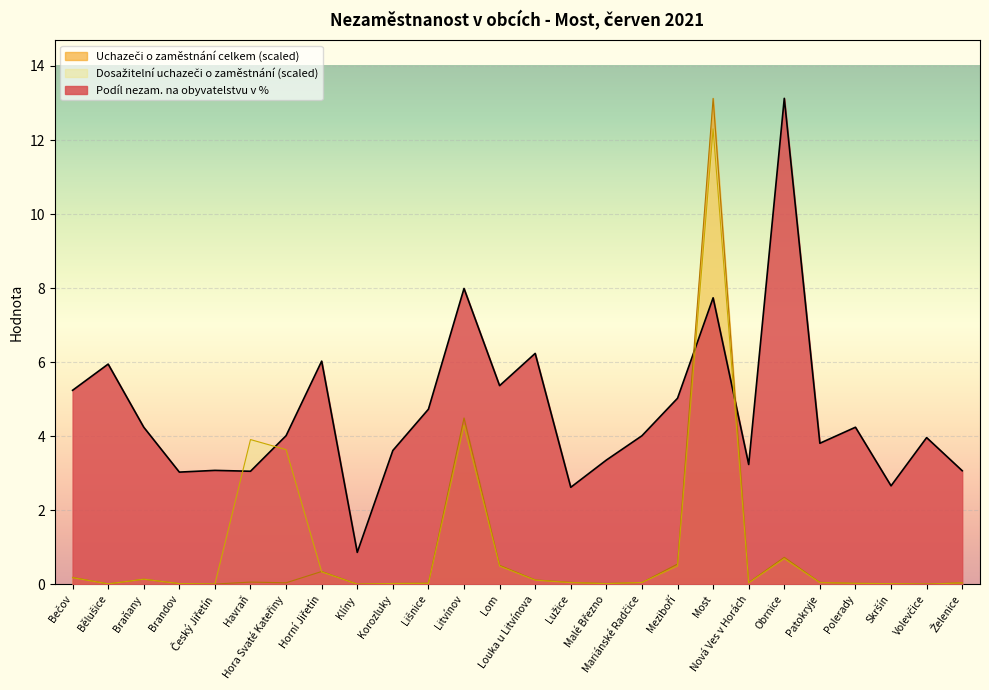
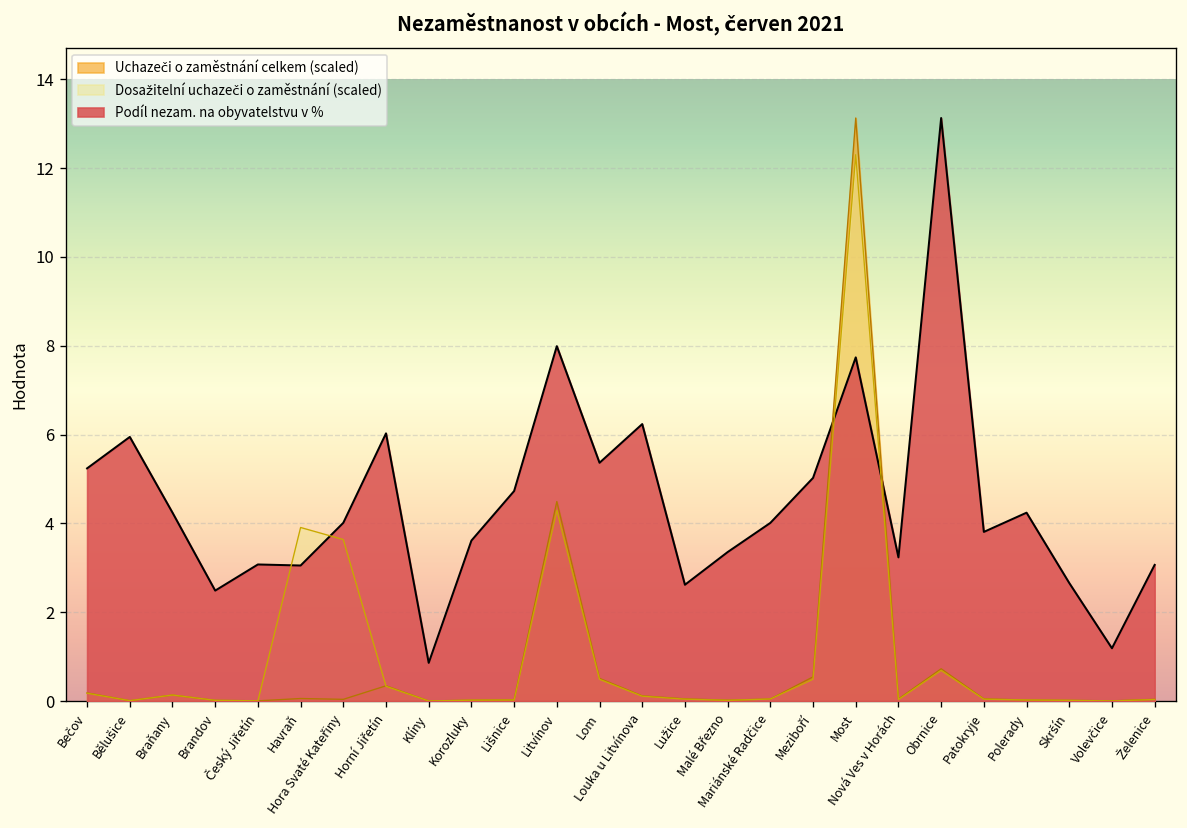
  {
    "Uchazeči o zaměstnání celkem (scaled)": {
      "Havraň": 0.1,
      "Hora Svaté Kateřiny": 0.0,
      "Litvínov": 4.5,
      "Most": 13.1
    },
    "Dosažitelní uchazeči o zaměstnání (scaled)": {
      "Havraň": 3.9,
      "Hora Svaté Kateřiny": 3.6,
      "Litvínov": 4.3,
      "Most": 12.3
    },
    "Podíl nezam. na obyvatelstvu v %": {
      "Bečov": 5.2,
      "Bělušice": 5.9,
      "Braňany": 4.2,
-     "Brandov": 3.0,
+     "Brandov": 2.5,
      "Český Jiřetín": 3.1,
      "Havraň": 3.1,
      "Hora Svaté Kateřiny": 4.0,
      "Horní Jiřetín": 6.0,
      "Klíny": 0.9,
      "Korozluky": 3.6,
      "Lišnice": 4.7,
      "Litvínov": 8.0,
      "Lom": 5.4,
      "Louka u Litvínova": 6.2,
      "Lužice": 2.6,
      "Malé Březno": 3.4,
      "Mariánské Radčice": 4.0,
      "Meziboří": 5.0,
      "Most": 7.7,
      "Nová Ves v Horách": 3.2,
      "Obrnice": 13.1,
      "Patokryje": 3.8,
      "Polerady": 4.2,
      "Skršín": 2.7,
-     "Volevčice": 4.0,
+     "Volevčice": 1.2,
      "Želenice": 3.1
    }
  }
